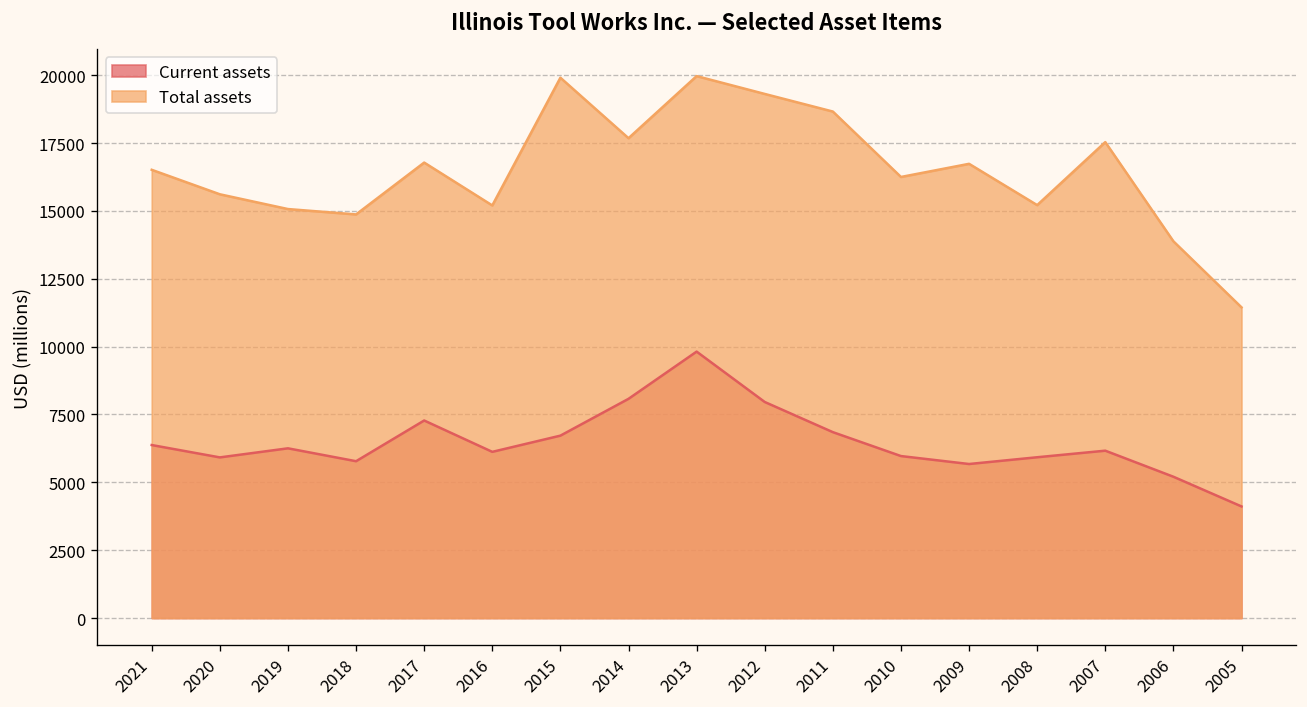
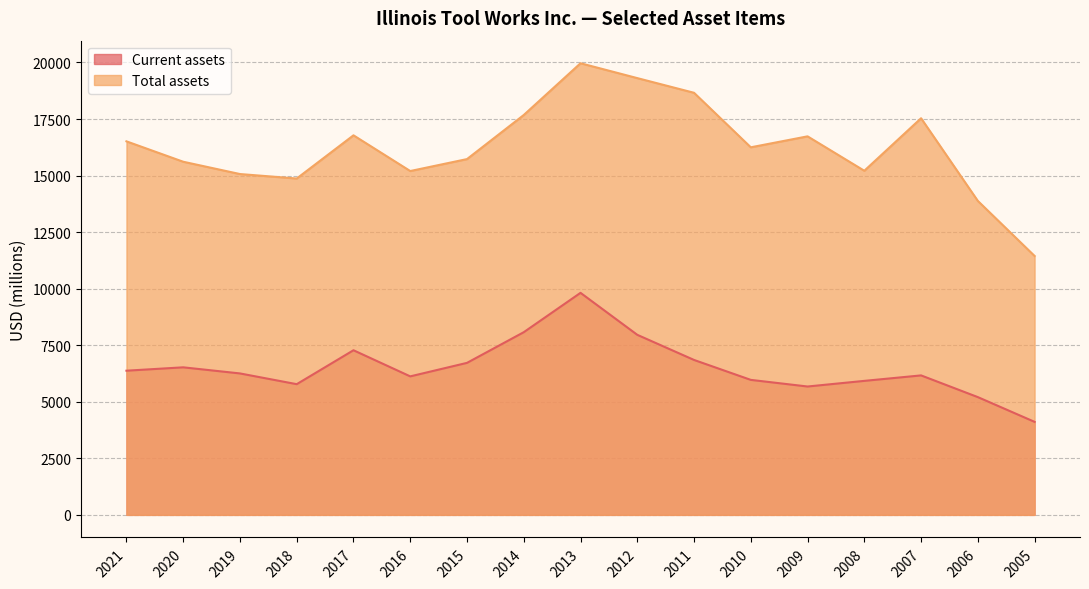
  {
    "Current assets": {
      "2021": 6400,
-     "2020": 5900,
+     "2020": 6500,
      "2019": 6300,
      "2018": 5800,
      "2017": 7300,
      "2016": 6100,
      "2015": 6700,
      "2014": 8100,
      "2013": 9800,
      "2012": 8000,
      "2011": 6800,
      "2010": 6000,
      "2009": 5700,
      "2008": 5900,
      "2007": 6200,
      "2006": 5200,
      "2005": 4100
    },
    "Total assets": {
      "2021": 16500,
      "2020": 15600,
      "2019": 15100,
      "2018": 14900,
      "2017": 16800,
      "2016": 15200,
-     "2015": 19900,
+     "2015": 15700,
      "2014": 17700,
      "2013": 20000,
      "2012": 19300,
      "2011": 18700,
      "2010": 16300,
      "2009": 16700,
      "2008": 15200,
      "2007": 17500,
      "2006": 13900,
      "2005": 11400
    }
  }
